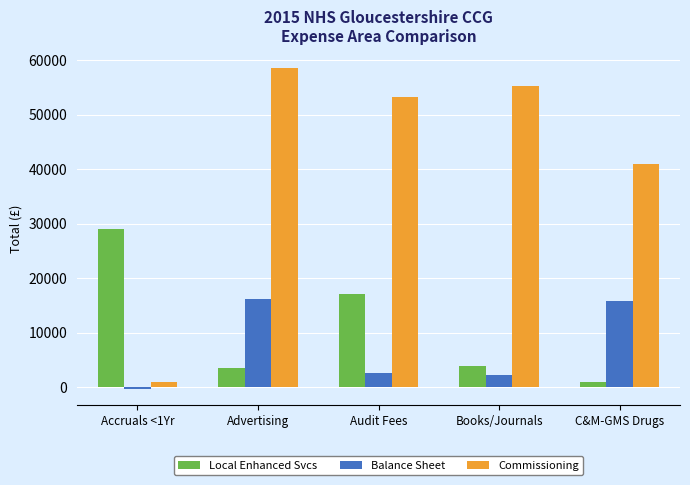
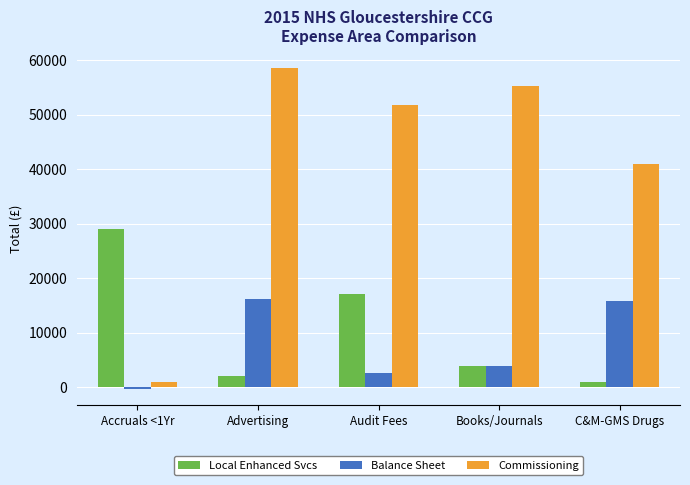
  {
    "Local Enhanced Svcs": {
      "Accruals <1Yr": 29000,
-     "Advertising": 4000,
+     "Advertising": 2000,
      "Audit Fees": 17000,
      "Books/Journals": 4000,
      "C&M-GMS Drugs": 1000
    },
    "Balance Sheet": {
      "Advertising": 16000,
      "Audit Fees": 3000,
-     "Books/Journals": 2000,
+     "Books/Journals": 4000,
      "C&M-GMS Drugs": 16000
    },
    "Commissioning": {
      "Accruals <1Yr": 1000,
      "Advertising": 58000,
-     "Audit Fees": 53000,
+     "Audit Fees": 52000,
      "Books/Journals": 55000,
      "C&M-GMS Drugs": 41000
    }
  }
